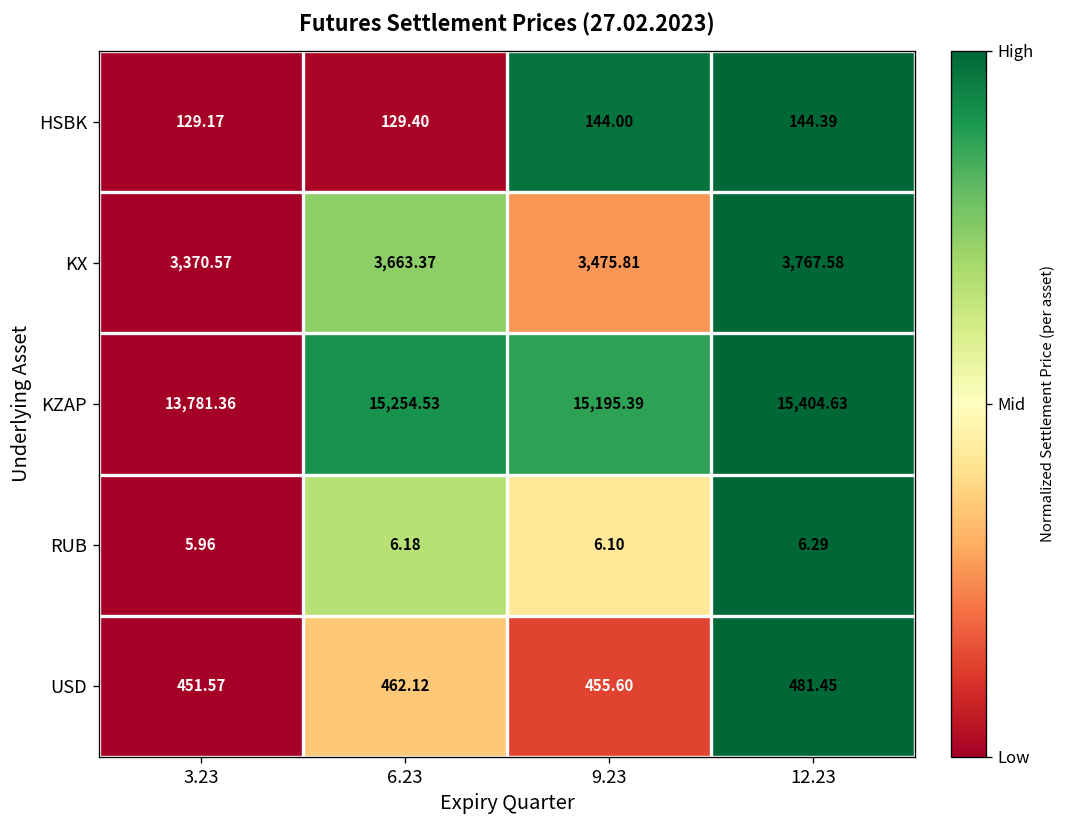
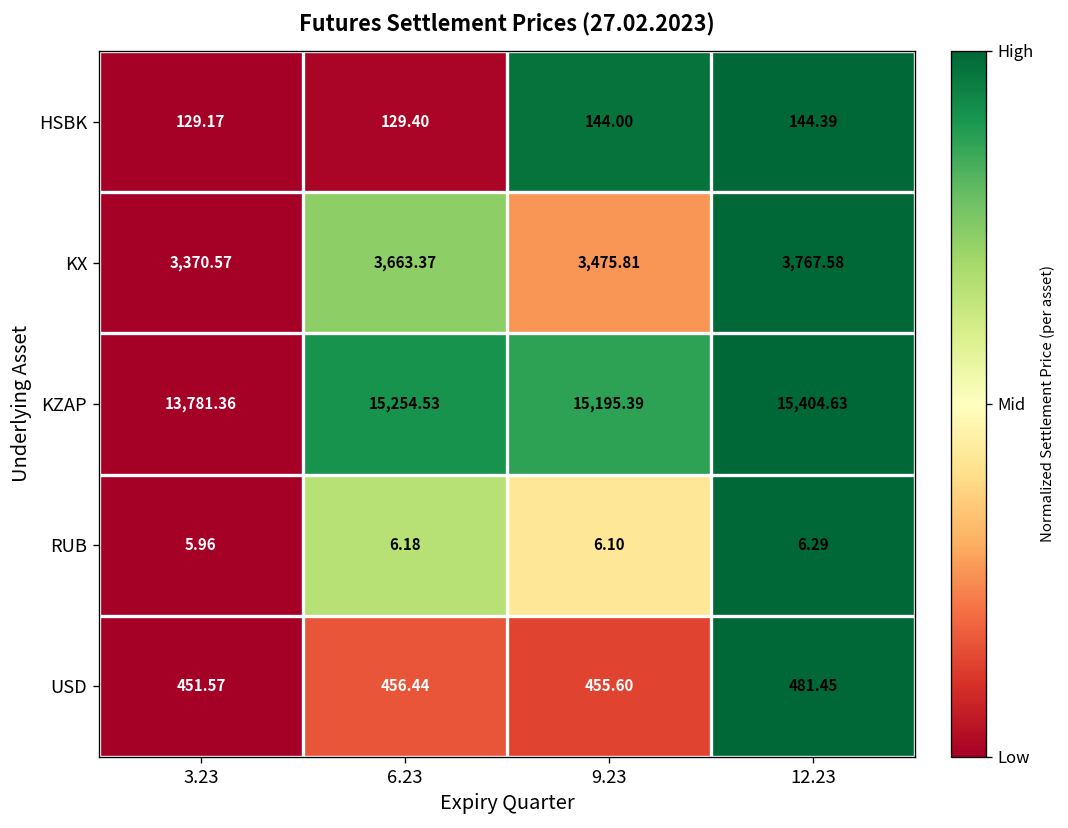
  {
    "HSBK": {
      "3.23": "129.17",
      "6.23": "129.40",
      "9.23": "144.00",
      "12.23": "144.39"
    },
    "KX": {
      "3.23": "3,370.57",
      "6.23": "3,663.37",
      "9.23": "3,475.81",
      "12.23": "3,767.58"
    },
    "KZAP": {
      "3.23": "13,781.36",
      "6.23": "15,254.53",
      "9.23": "15,195.39",
      "12.23": "15,404.63"
    },
    "RUB": {
      "3.23": "5.96",
      "6.23": "6.18",
      "9.23": "6.10",
      "12.23": "6.29"
    },
    "USD": {
      "3.23": "451.57",
-     "6.23": "462.12",
+     "6.23": "456.44",
      "9.23": "455.60",
      "12.23": "481.45"
    }
  }
